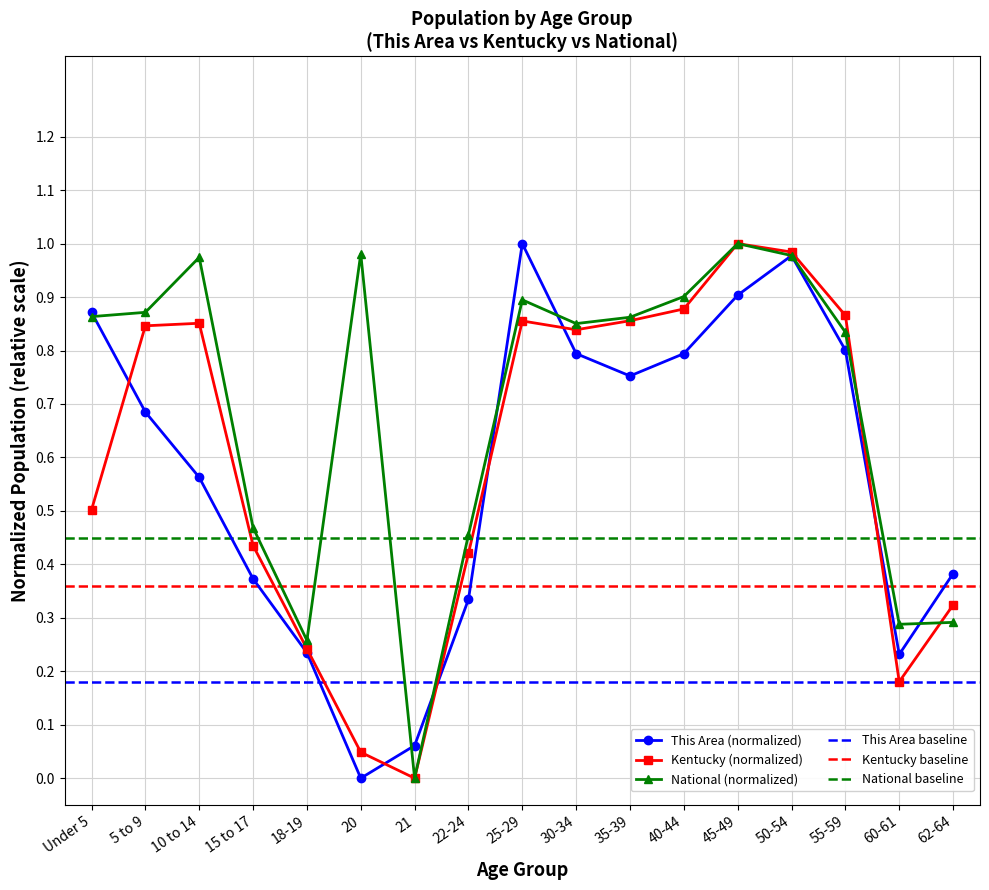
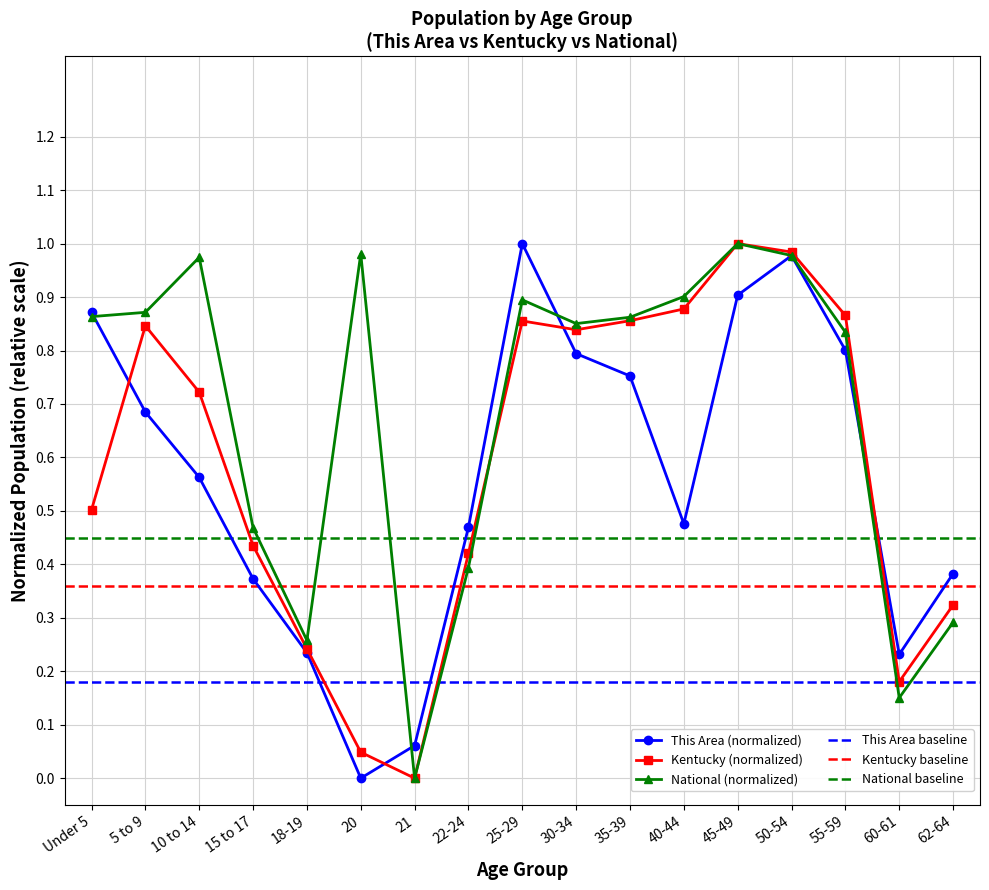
  {
    "This Area (normalized)": {
      "Under 5": 0.87,
      "5 to 9": 0.68,
      "10 to 14": 0.56,
      "15 to 17": 0.37,
      "18-19": 0.23,
      "20": 0.00,
      "21": 0.06,
-     "22-24": 0.33,
+     "22-24": 0.47,
      "25-29": 1.00,
      "30-34": 0.79,
      "35-39": 0.75,
-     "40-44": 0.79,
+     "40-44": 0.48,
      "45-49": 0.90,
      "55-59": 0.80,
      "60-61": 0.23,
      "62-64": 0.38
    },
    "Kentucky (normalized)": {
      "Under 5": 0.50,
      "5 to 9": 0.85,
-     "10 to 14": 0.85,
+     "10 to 14": 0.72,
      "15 to 17": 0.44,
      "18-19": 0.24,
      "20": 0.05,
      "22-24": 0.42,
      "25-29": 0.86,
      "30-34": 0.84,
      "35-39": 0.86,
      "40-44": 0.88,
      "50-54": 0.98,
      "55-59": 0.87,
      "60-61": 0.18,
      "62-64": 0.32
    },
    "National (normalized)": {
      "Under 5": 0.86,
      "5 to 9": 0.87,
      "10 to 14": 0.97,
      "15 to 17": 0.47,
      "18-19": 0.26,
      "20": 0.98,
-     "22-24": 0.46,
+     "22-24": 0.39,
      "25-29": 0.89,
      "30-34": 0.85,
      "35-39": 0.86,
      "40-44": 0.90,
      "55-59": 0.83,
-     "60-61": 0.29,
+     "60-61": 0.15,
      "62-64": 0.29
    }
  }
